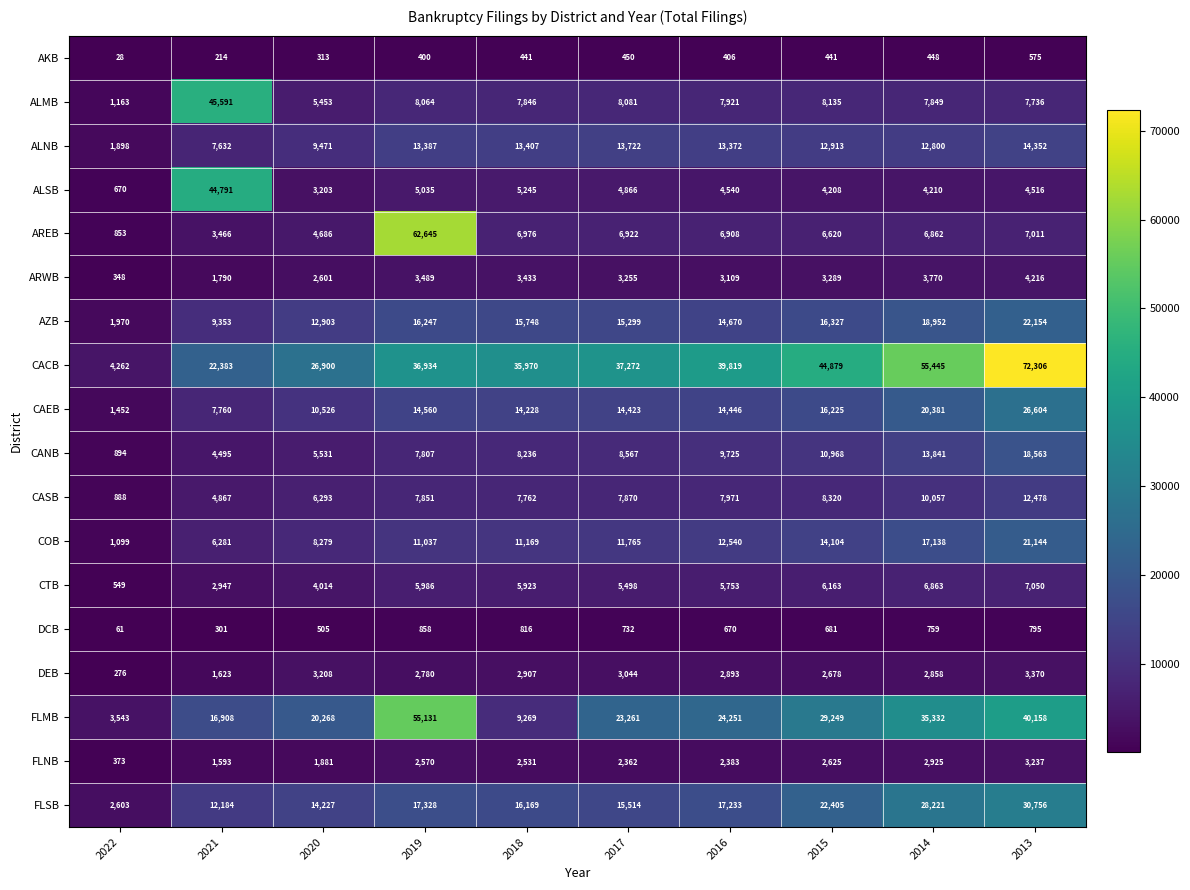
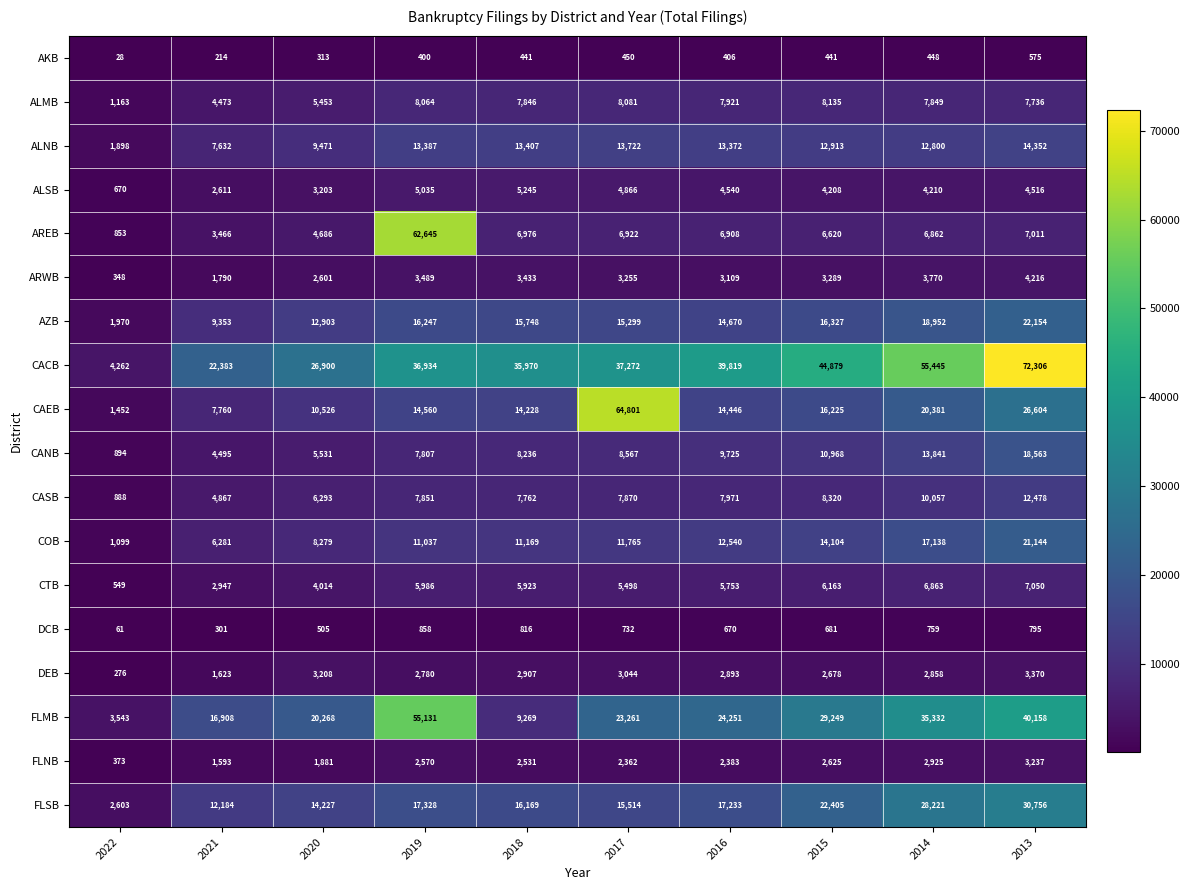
  {
    "AKB": {
      "2022": "28",
      "2021": "214",
      "2020": "313",
      "2019": "400",
      "2018": "441",
      "2017": "450",
      "2016": "406",
      "2015": "441",
      "2014": "448",
      "2013": "575"
    },
    "ALMB": {
      "2022": "1,163",
-     "2021": "45,591",
+     "2021": "4,473",
      "2020": "5,453",
      "2019": "8,064",
      "2018": "7,846",
      "2017": "8,081",
      "2016": "7,921",
      "2015": "8,135",
      "2014": "7,849",
      "2013": "7,736"
    },
    "ALNB": {
      "2022": "1,898",
      "2021": "7,632",
      "2020": "9,471",
      "2019": "13,387",
      "2018": "13,407",
      "2017": "13,722",
      "2016": "13,372",
      "2015": "12,913",
      "2014": "12,800",
      "2013": "14,352"
    },
    "ALSB": {
      "2022": "670",
-     "2021": "44,791",
+     "2021": "2,611",
      "2020": "3,203",
      "2019": "5,035",
      "2018": "5,245",
      "2017": "4,866",
      "2016": "4,540",
      "2015": "4,208",
      "2014": "4,210",
      "2013": "4,516"
    },
    "AREB": {
      "2022": "853",
      "2021": "3,466",
      "2020": "4,686",
      "2019": "62,645",
      "2018": "6,976",
      "2017": "6,922",
      "2016": "6,908",
      "2015": "6,620",
      "2014": "6,862",
      "2013": "7,011"
    },
    "ARWB": {
      "2022": "348",
      "2021": "1,790",
      "2020": "2,601",
      "2019": "3,489",
      "2018": "3,433",
      "2017": "3,255",
      "2016": "3,109",
      "2015": "3,289",
      "2014": "3,770",
      "2013": "4,216"
    },
    "AZB": {
      "2022": "1,970",
      "2021": "9,353",
      "2020": "12,903",
      "2019": "16,247",
      "2018": "15,748",
      "2017": "15,299",
      "2016": "14,670",
      "2015": "16,327",
      "2014": "18,952",
      "2013": "22,154"
    },
    "CACB": {
      "2022": "4,262",
      "2021": "22,383",
      "2020": "26,900",
      "2019": "36,934",
      "2018": "35,970",
      "2017": "37,272",
      "2016": "39,819",
      "2015": "44,879",
      "2014": "55,445",
      "2013": "72,306"
    },
    "CAEB": {
      "2022": "1,452",
      "2021": "7,760",
      "2020": "10,526",
      "2019": "14,560",
      "2018": "14,228",
-     "2017": "14,423",
+     "2017": "64,801",
      "2016": "14,446",
      "2015": "16,225",
      "2014": "20,381",
      "2013": "26,604"
    },
    "CANB": {
      "2022": "894",
      "2021": "4,495",
      "2020": "5,531",
      "2019": "7,807",
      "2018": "8,236",
      "2017": "8,567",
      "2016": "9,725",
      "2015": "10,968",
      "2014": "13,841",
      "2013": "18,563"
    },
    "CASB": {
      "2022": "888",
      "2021": "4,867",
      "2020": "6,293",
      "2019": "7,851",
      "2018": "7,762",
      "2017": "7,870",
      "2016": "7,971",
      "2015": "8,320",
      "2014": "10,057",
      "2013": "12,478"
    },
    "COB": {
      "2022": "1,099",
      "2021": "6,281",
      "2020": "8,279",
      "2019": "11,037",
      "2018": "11,169",
      "2017": "11,765",
      "2016": "12,540",
      "2015": "14,104",
      "2014": "17,138",
      "2013": "21,144"
    },
    "CTB": {
      "2022": "549",
      "2021": "2,947",
      "2020": "4,014",
      "2019": "5,986",
      "2018": "5,923",
      "2017": "5,498",
      "2016": "5,753",
      "2015": "6,163",
      "2014": "6,863",
      "2013": "7,050"
    },
    "DCB": {
      "2022": "61",
      "2021": "301",
      "2020": "505",
      "2019": "858",
      "2018": "816",
      "2017": "732",
      "2016": "670",
      "2015": "681",
      "2014": "759",
      "2013": "795"
    },
    "DEB": {
      "2022": "276",
      "2021": "1,623",
      "2020": "3,208",
      "2019": "2,780",
      "2018": "2,907",
      "2017": "3,044",
      "2016": "2,893",
      "2015": "2,678",
      "2014": "2,858",
      "2013": "3,370"
    },
    "FLMB": {
      "2022": "3,543",
      "2021": "16,908",
      "2020": "20,268",
      "2019": "55,131",
      "2018": "9,269",
      "2017": "23,261",
      "2016": "24,251",
      "2015": "29,249",
      "2014": "35,332",
      "2013": "40,158"
    },
    "FLNB": {
      "2022": "373",
      "2021": "1,593",
      "2020": "1,881",
      "2019": "2,570",
      "2018": "2,531",
      "2017": "2,362",
      "2016": "2,383",
      "2015": "2,625",
      "2014": "2,925",
      "2013": "3,237"
    },
    "FLSB": {
      "2022": "2,603",
      "2021": "12,184",
      "2020": "14,227",
      "2019": "17,328",
      "2018": "16,169",
      "2017": "15,514",
      "2016": "17,233",
      "2015": "22,405",
      "2014": "28,221",
      "2013": "30,756"
    }
  }
